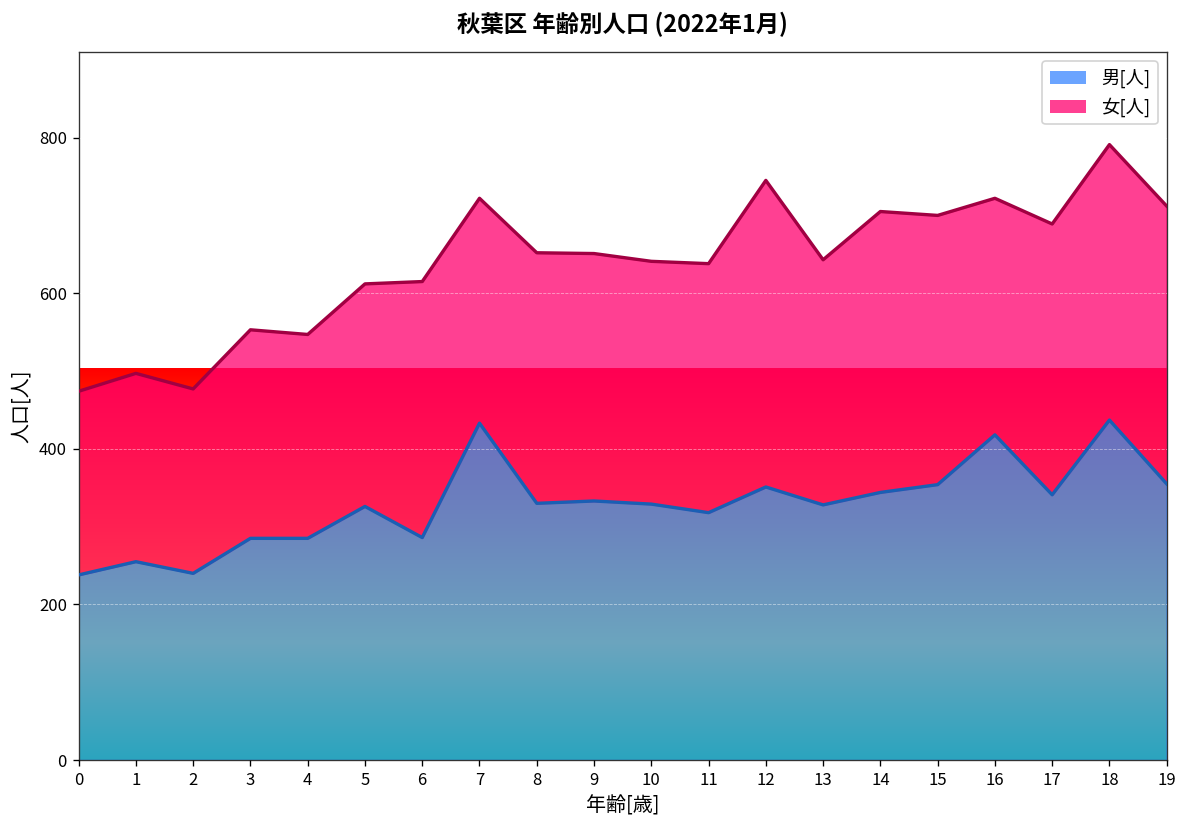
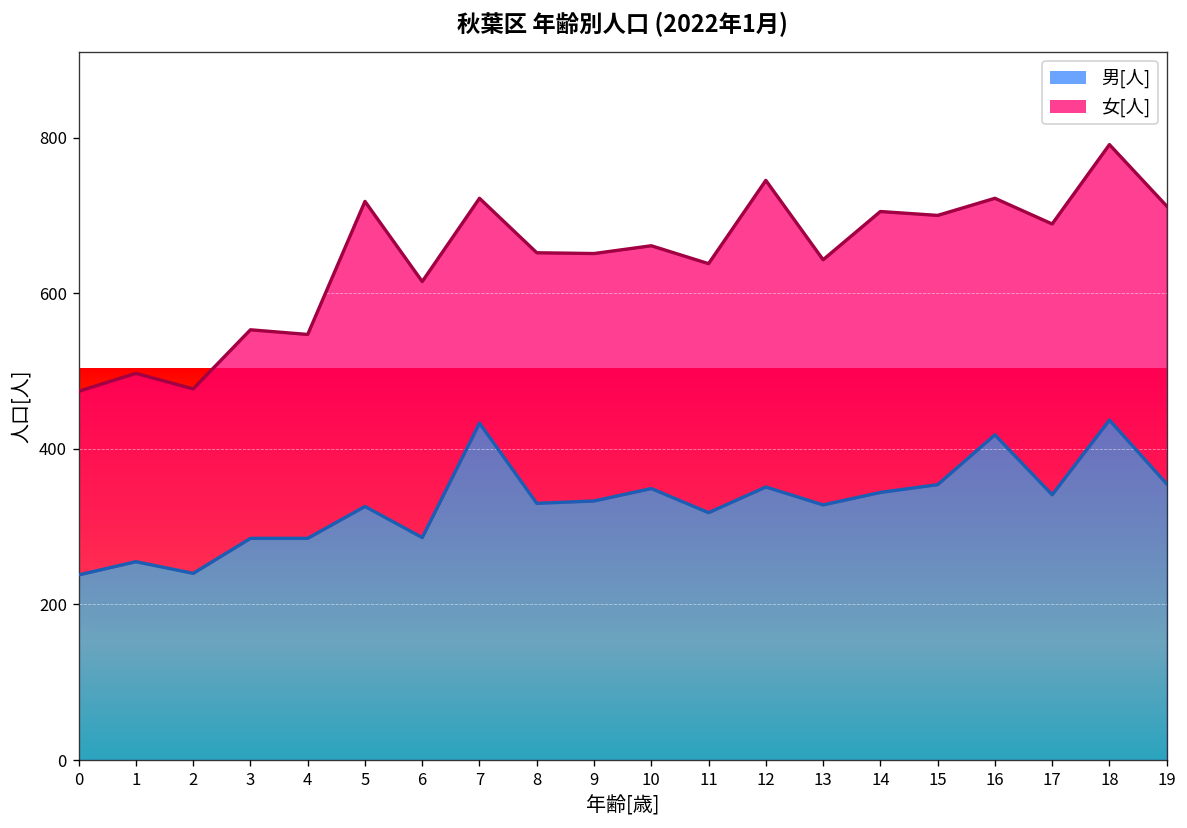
  {
    "男[人]": {
      "0": 240,
      "1": 260,
      "2": 240,
      "3": 290,
      "4": 290,
      "5": 330,
      "6": 290,
      "7": 430,
      "8": 330,
      "9": 330,
-     "10": 330,
+     "10": 350,
      "11": 320,
      "12": 350,
      "13": 330,
      "14": 340,
      "15": 350,
      "16": 420,
      "17": 340,
      "18": 440,
      "19": 360
    },
    "女[人]": {
      "0": 240,
      "1": 240,
      "2": 240,
      "3": 270,
      "4": 260,
-     "5": 290,
+     "5": 390,
      "6": 330,
      "7": 290,
      "8": 320,
      "9": 320,
      "10": 310,
      "11": 320,
      "12": 390,
      "13": 320,
      "14": 360,
      "15": 350,
      "16": 300,
      "17": 350,
      "18": 350,
      "19": 360
    }
  }
